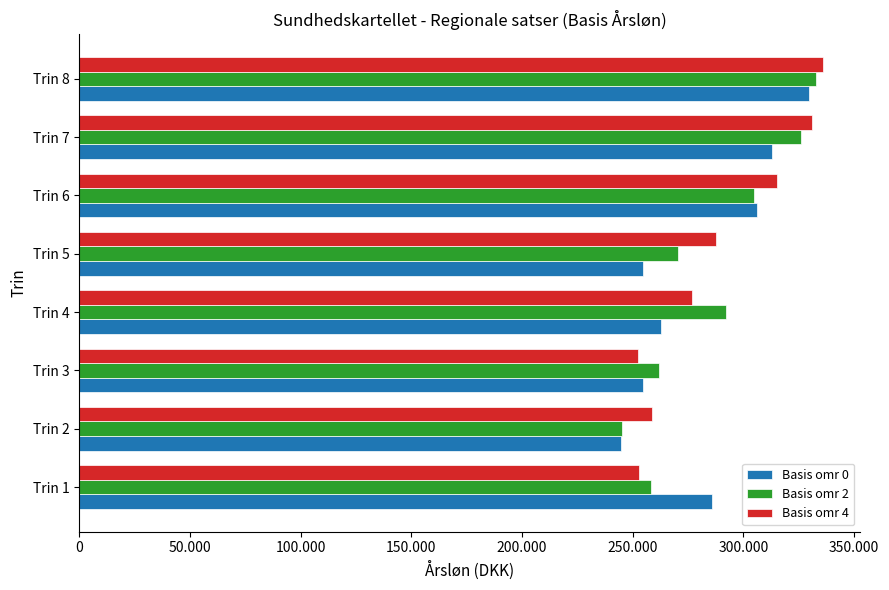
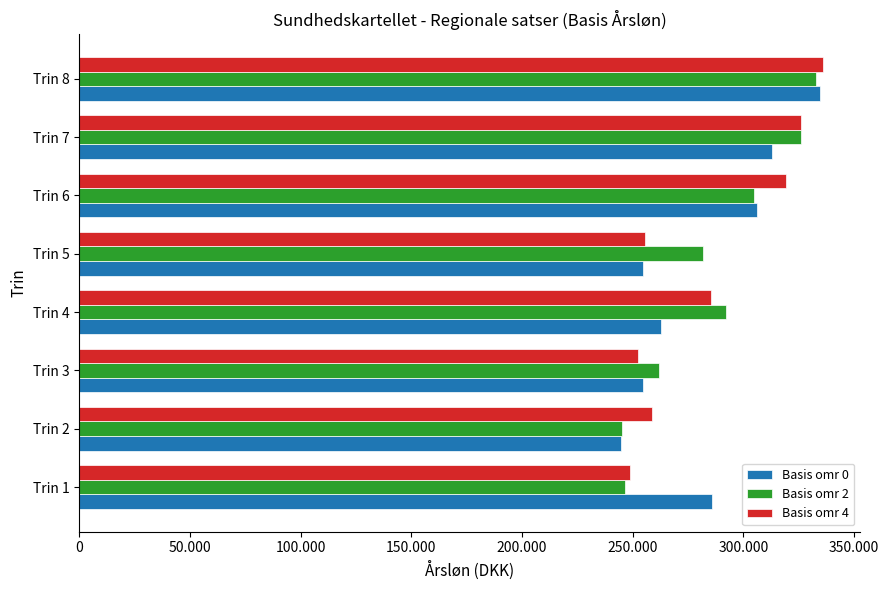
  {
    "Basis omr 0": {
-     "Trin 8": 330,
+     "Trin 8": 334,
      "Trin 7": 313,
      "Trin 6": 306,
      "Trin 5": 255,
      "Trin 4": 263,
      "Trin 3": 255,
      "Trin 2": 245,
      "Trin 1": 286
    },
    "Basis omr 2": {
      "Trin 8": 333,
      "Trin 7": 326,
      "Trin 6": 305,
-     "Trin 5": 271,
+     "Trin 5": 282,
      "Trin 4": 292,
      "Trin 3": 262,
      "Trin 2": 245,
-     "Trin 1": 258
+     "Trin 1": 246
    },
    "Basis omr 4": {
      "Trin 8": 336,
-     "Trin 7": 331,
-     "Trin 6": 315,
-     "Trin 5": 288,
-     "Trin 4": 277,
+     "Trin 7": 326,
+     "Trin 6": 319,
+     "Trin 5": 255,
+     "Trin 4": 285,
      "Trin 3": 252,
      "Trin 2": 259,
-     "Trin 1": 253
+     "Trin 1": 249
    }
  }
